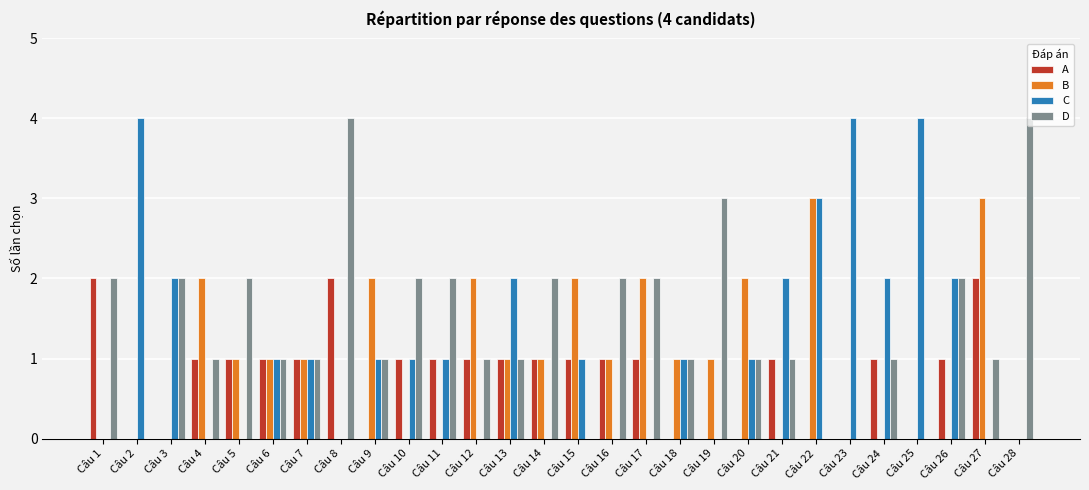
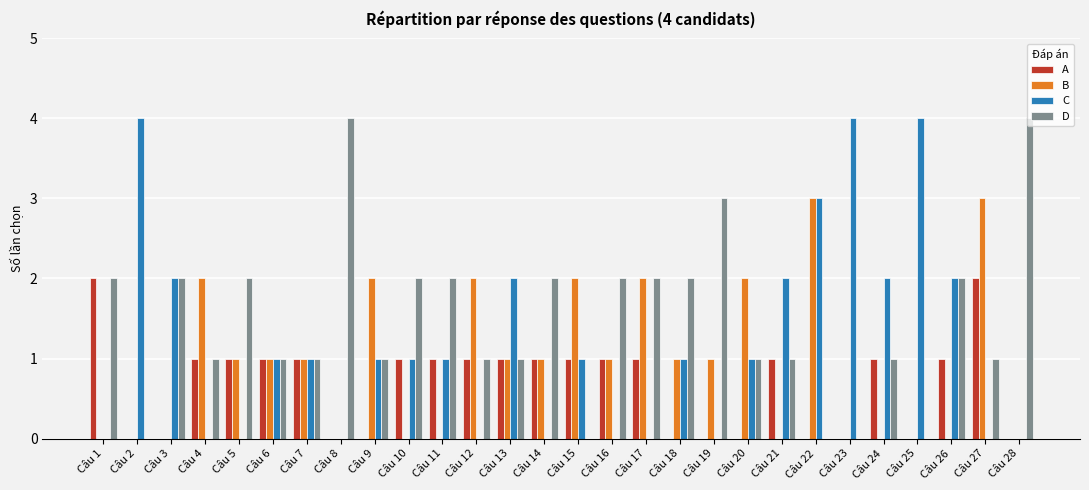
  {
    "A": {
      "Câu 1": 2,
      "Câu 2": 0,
      "Câu 3": 0,
      "Câu 4": 1,
      "Câu 5": 1,
      "Câu 6": 1,
      "Câu 7": 1,
-     "Câu 8": 2,
+     "Câu 8": 0,
      "Câu 9": 0,
      "Câu 10": 1,
      "Câu 11": 1,
      "Câu 12": 1,
      "Câu 13": 1,
      "Câu 14": 1,
      "Câu 15": 1,
      "Câu 16": 1,
      "Câu 17": 1,
      "Câu 18": 0,
      "Câu 19": 0,
      "Câu 20": 0,
      "Câu 21": 1,
      "Câu 22": 0,
      "Câu 23": 0,
      "Câu 24": 1,
      "Câu 25": 0,
      "Câu 26": 1,
      "Câu 27": 2,
      "Câu 28": 0
    },
    "B": {
      "Câu 1": 0,
      "Câu 2": 0,
      "Câu 3": 0,
      "Câu 4": 2,
      "Câu 5": 1,
      "Câu 6": 1,
      "Câu 7": 1,
      "Câu 8": 0,
      "Câu 9": 2,
      "Câu 10": 0,
      "Câu 11": 0,
      "Câu 12": 2,
      "Câu 13": 1,
      "Câu 14": 1,
      "Câu 15": 2,
      "Câu 16": 1,
      "Câu 17": 2,
      "Câu 18": 1,
      "Câu 19": 1,
      "Câu 20": 2,
      "Câu 21": 0,
      "Câu 22": 3,
      "Câu 23": 0,
      "Câu 24": 0,
      "Câu 25": 0,
      "Câu 26": 0,
      "Câu 27": 3,
      "Câu 28": 0
    },
    "C": {
      "Câu 1": 0,
      "Câu 2": 4,
      "Câu 3": 2,
      "Câu 4": 0,
      "Câu 5": 0,
      "Câu 6": 1,
      "Câu 7": 1,
      "Câu 8": 0,
      "Câu 9": 1,
      "Câu 10": 1,
      "Câu 11": 1,
      "Câu 12": 0,
      "Câu 13": 2,
      "Câu 14": 0,
      "Câu 15": 1,
      "Câu 16": 0,
      "Câu 17": 0,
      "Câu 18": 1,
      "Câu 19": 0,
      "Câu 20": 1,
      "Câu 21": 2,
      "Câu 22": 3,
      "Câu 23": 4,
      "Câu 24": 2,
      "Câu 25": 4,
      "Câu 26": 2,
      "Câu 27": 0,
      "Câu 28": 0
    },
    "D": {
      "Câu 1": 2,
      "Câu 2": 0,
      "Câu 3": 2,
      "Câu 4": 1,
      "Câu 5": 2,
      "Câu 6": 1,
      "Câu 7": 1,
      "Câu 8": 4,
      "Câu 9": 1,
      "Câu 10": 2,
      "Câu 11": 2,
      "Câu 12": 1,
      "Câu 13": 1,
      "Câu 14": 2,
      "Câu 15": 0,
      "Câu 16": 2,
      "Câu 17": 2,
-     "Câu 18": 1,
+     "Câu 18": 2,
      "Câu 19": 3,
      "Câu 20": 1,
      "Câu 21": 1,
      "Câu 22": 0,
      "Câu 23": 0,
      "Câu 24": 1,
      "Câu 25": 0,
      "Câu 26": 2,
      "Câu 27": 1
    }
  }
